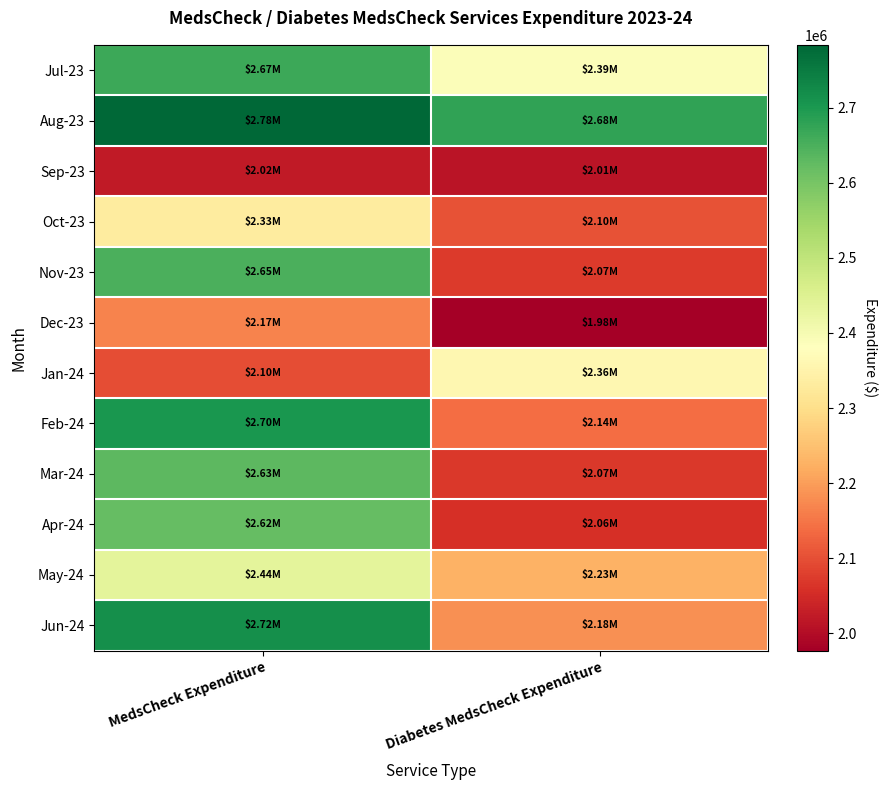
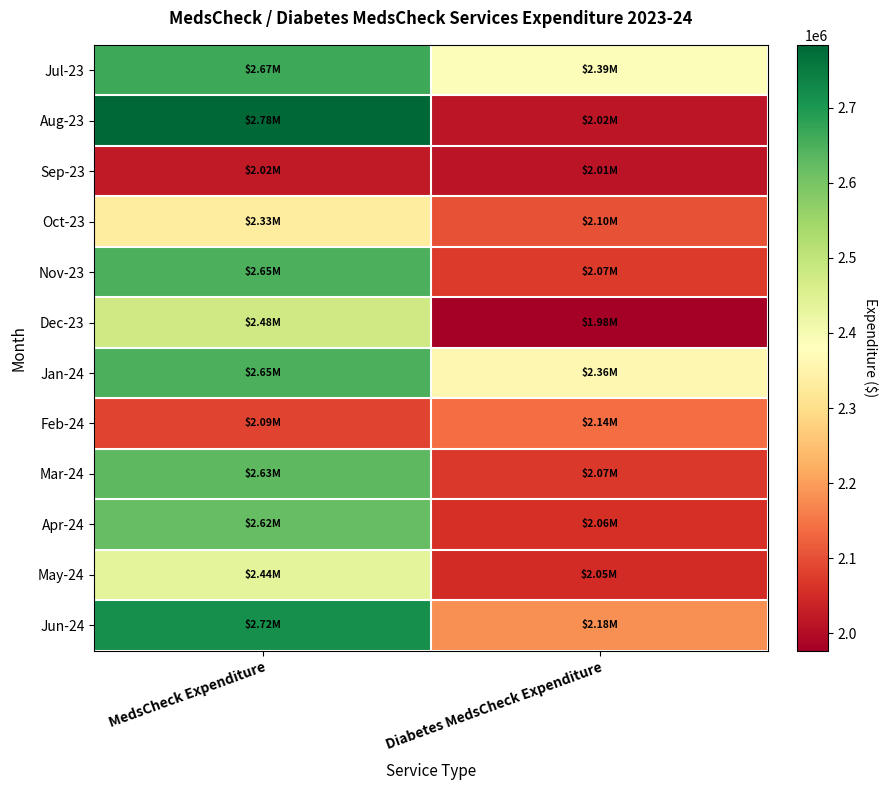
  {
    "Jul-23": {
      "MedsCheck Expenditure": "$2.67M",
      "Diabetes MedsCheck Expenditure": "$2.39M"
    },
    "Aug-23": {
      "MedsCheck Expenditure": "$2.78M",
-     "Diabetes MedsCheck Expenditure": "$2.68M"
+     "Diabetes MedsCheck Expenditure": "$2.02M"
    },
    "Sep-23": {
      "MedsCheck Expenditure": "$2.02M",
      "Diabetes MedsCheck Expenditure": "$2.01M"
    },
    "Oct-23": {
      "MedsCheck Expenditure": "$2.33M",
      "Diabetes MedsCheck Expenditure": "$2.10M"
    },
    "Nov-23": {
      "MedsCheck Expenditure": "$2.65M",
      "Diabetes MedsCheck Expenditure": "$2.07M"
    },
    "Dec-23": {
-     "MedsCheck Expenditure": "$2.17M",
+     "MedsCheck Expenditure": "$2.48M",
      "Diabetes MedsCheck Expenditure": "$1.98M"
    },
    "Jan-24": {
-     "MedsCheck Expenditure": "$2.10M",
+     "MedsCheck Expenditure": "$2.65M",
      "Diabetes MedsCheck Expenditure": "$2.36M"
    },
    "Feb-24": {
-     "MedsCheck Expenditure": "$2.70M",
+     "MedsCheck Expenditure": "$2.09M",
      "Diabetes MedsCheck Expenditure": "$2.14M"
    },
    "Mar-24": {
      "MedsCheck Expenditure": "$2.63M",
      "Diabetes MedsCheck Expenditure": "$2.07M"
    },
    "Apr-24": {
      "MedsCheck Expenditure": "$2.62M",
      "Diabetes MedsCheck Expenditure": "$2.06M"
    },
    "May-24": {
      "MedsCheck Expenditure": "$2.44M",
-     "Diabetes MedsCheck Expenditure": "$2.23M"
+     "Diabetes MedsCheck Expenditure": "$2.05M"
    },
    "Jun-24": {
      "MedsCheck Expenditure": "$2.72M",
      "Diabetes MedsCheck Expenditure": "$2.18M"
    }
  }
